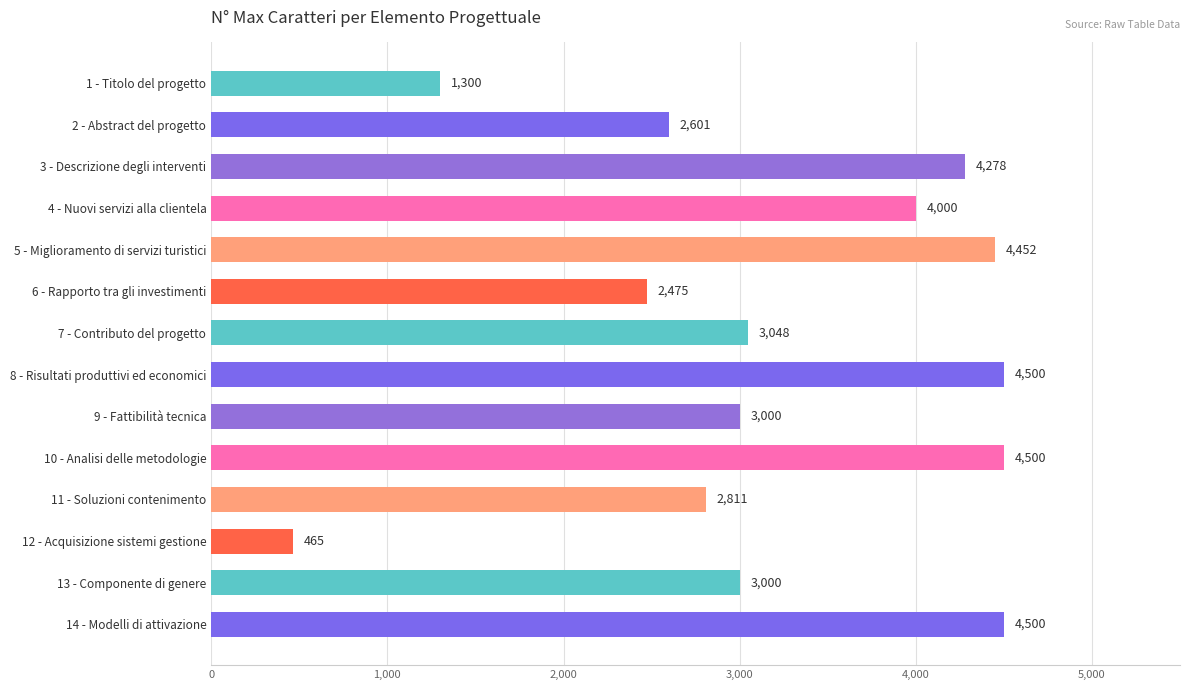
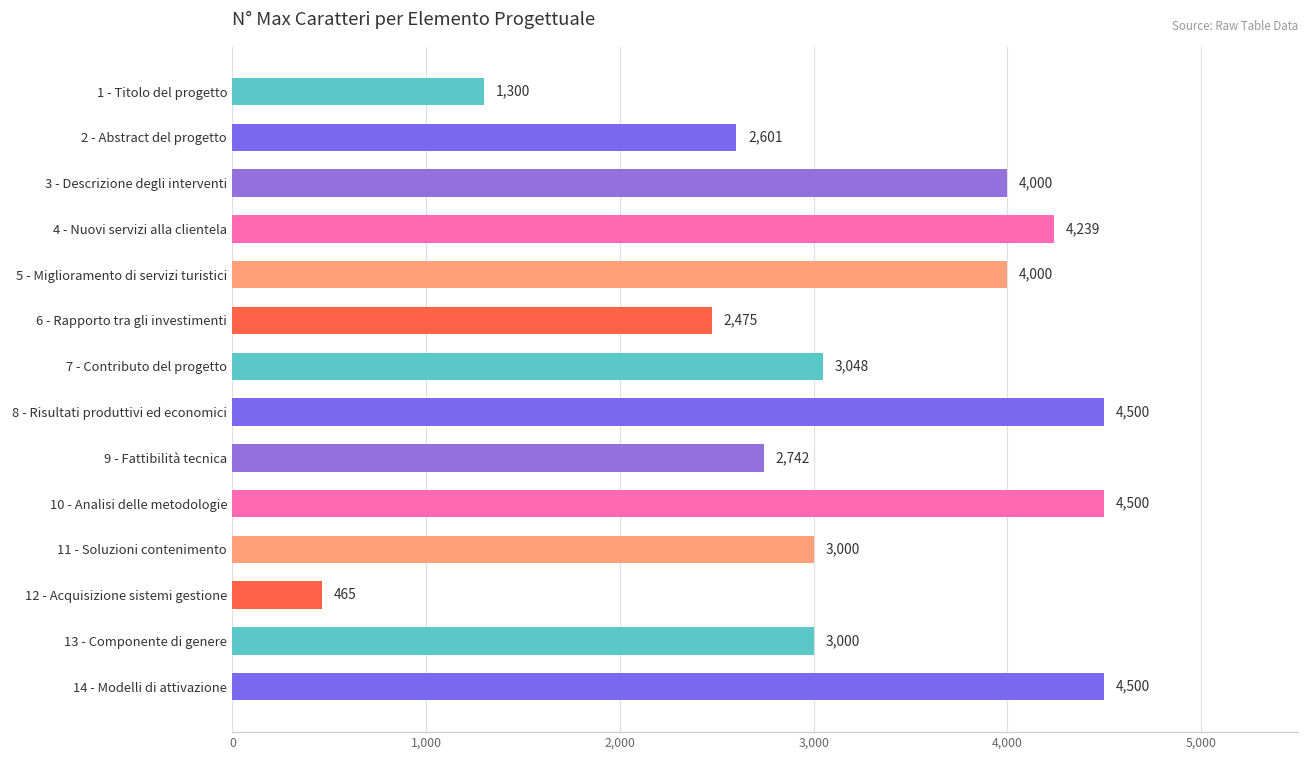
  {
    "1 - Titolo del progetto": "1,300",
    "2 - Abstract del progetto": "2,601",
-   "3 - Descrizione degli interventi": "4,278",
-   "4 - Nuovi servizi alla clientela": "4,000",
-   "5 - Miglioramento di servizi turistici": "4,452",
+   "3 - Descrizione degli interventi": "4,000",
+   "4 - Nuovi servizi alla clientela": "4,239",
+   "5 - Miglioramento di servizi turistici": "4,000",
    "6 - Rapporto tra gli investimenti": "2,475",
    "7 - Contributo del progetto": "3,048",
    "8 - Risultati produttivi ed economici": "4,500",
-   "9 - Fattibilità tecnica": "3,000",
+   "9 - Fattibilità tecnica": "2,742",
    "10 - Analisi delle metodologie": "4,500",
-   "11 - Soluzioni contenimento": "2,811",
+   "11 - Soluzioni contenimento": "3,000",
    "12 - Acquisizione sistemi gestione": "465",
    "13 - Componente di genere": "3,000",
    "14 - Modelli di attivazione": "4,500"
  }
